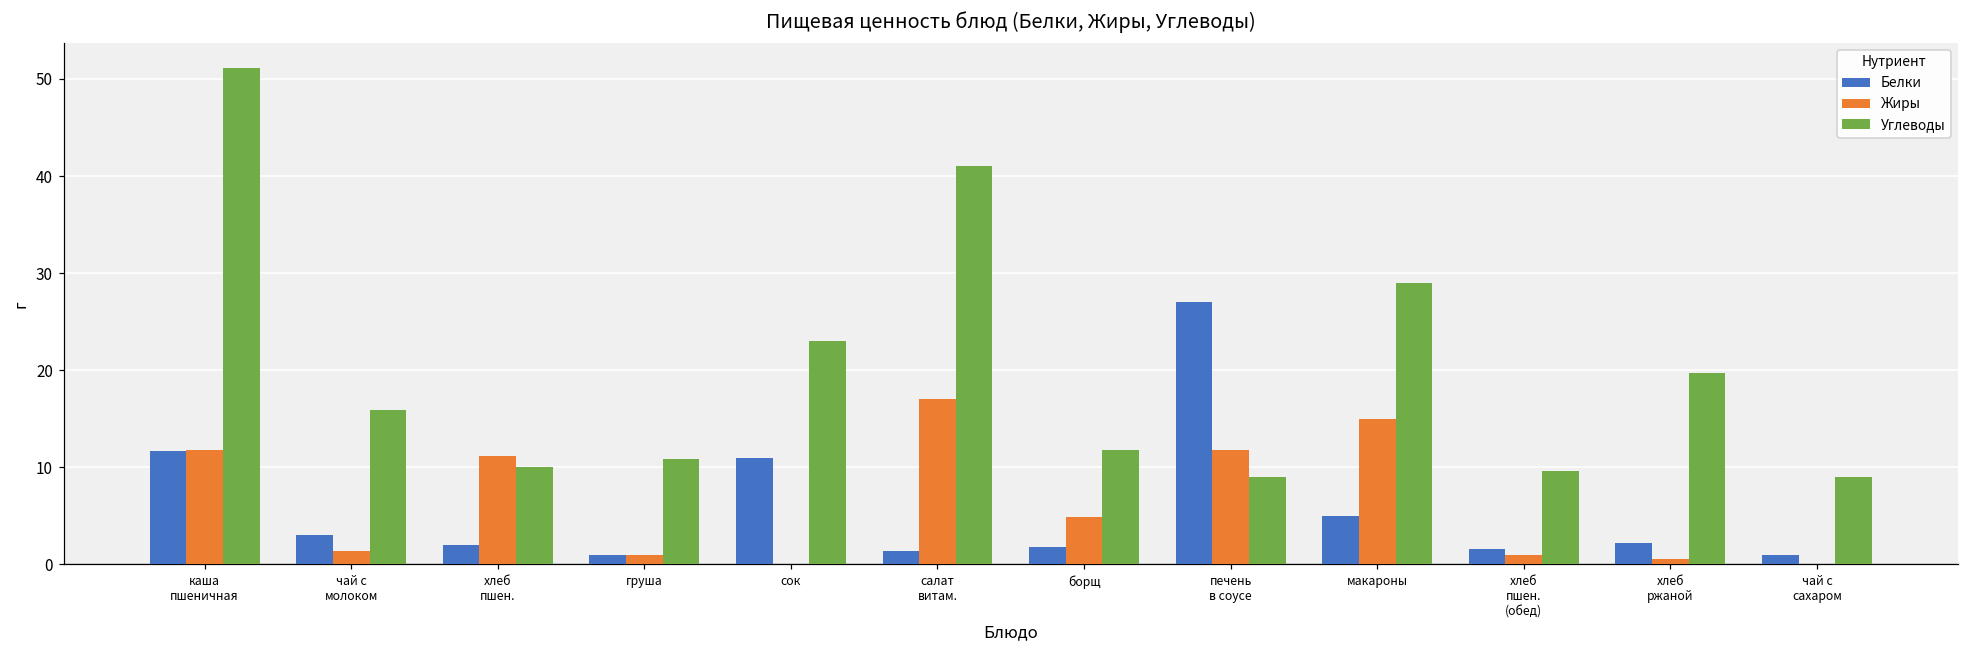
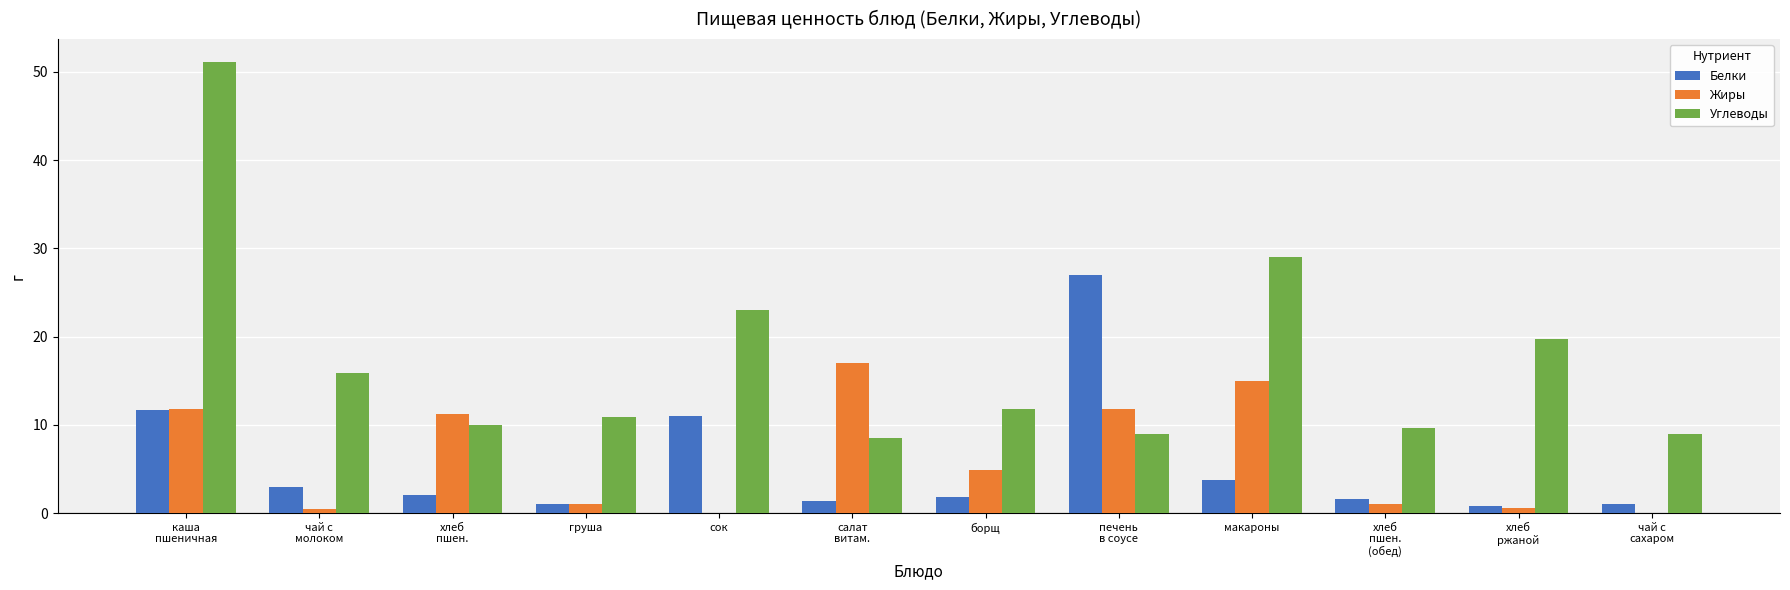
  {
    "Белки": {
      "каша пшеничная": 12,
      "чай с молоком": 3,
      "хлеб пшен.": 2,
      "груша": 1,
      "сок": 11,
      "салат витам.": 1,
      "борщ": 2,
      "печень в соусе": 27,
-     "макароны": 5,
+     "макароны": 4,
      "хлеб пшен. (обед)": 2,
-     "хлеб ржаной": 2,
+     "хлеб ржаной": 1,
      "чай с сахаром": 1
    },
    "Жиры": {
      "каша пшеничная": 12,
-     "чай с молоком": 1,
+     "чай с молоком": 0,
      "хлеб пшен.": 11,
      "груша": 1,
      "сок": 0,
      "салат витам.": 17,
      "борщ": 5,
      "печень в соусе": 12,
      "макароны": 15,
      "хлеб пшен. (обед)": 1,
      "хлеб ржаной": 1,
      "чай с сахаром": 0
    },
    "Углеводы": {
      "каша пшеничная": 51,
      "чай с молоком": 16,
      "хлеб пшен.": 10,
      "груша": 11,
      "сок": 23,
-     "салат витам.": 41,
+     "салат витам.": 9,
      "борщ": 12,
      "печень в соусе": 9,
      "макароны": 29,
      "хлеб пшен. (обед)": 10,
      "хлеб ржаной": 20,
      "чай с сахаром": 9
    }
  }
